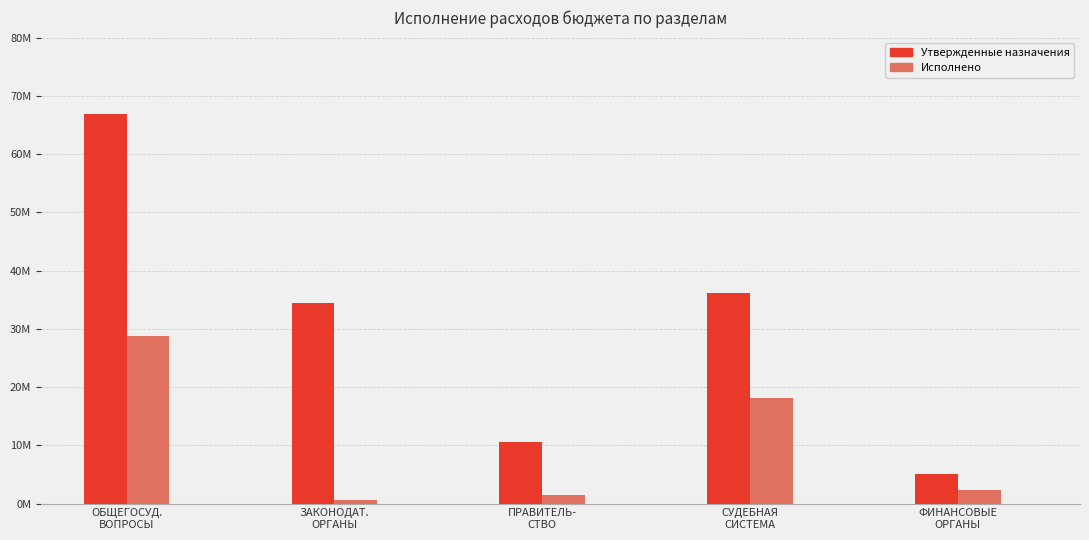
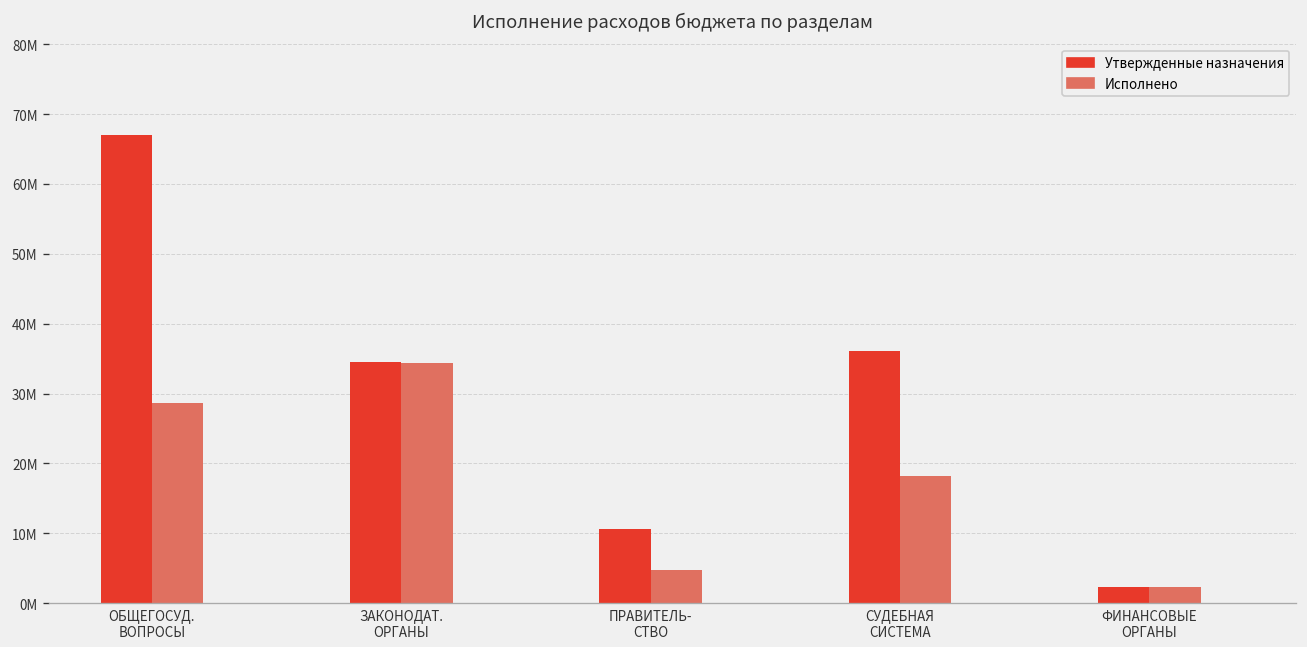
  {
    "Утвержденные назначения": {
      "ОБЩЕГОСУД. ВОПРОСЫ": 67000000,
      "ЗАКОНОДАТ. ОРГАНЫ": 35000000,
      "ПРАВИТЕЛЬ- СТВО": 11000000,
      "СУДЕБНАЯ СИСТЕМА": 36000000,
-     "ФИНАНСОВЫЕ ОРГАНЫ": 5000000
+     "ФИНАНСОВЫЕ ОРГАНЫ": 2000000
    },
    "Исполнено": {
      "ОБЩЕГОСУД. ВОПРОСЫ": 29000000,
-     "ЗАКОНОДАТ. ОРГАНЫ": 1000000,
-     "ПРАВИТЕЛЬ- СТВО": 1000000,
+     "ЗАКОНОДАТ. ОРГАНЫ": 34000000,
+     "ПРАВИТЕЛЬ- СТВО": 5000000,
      "СУДЕБНАЯ СИСТЕМА": 18000000,
      "ФИНАНСОВЫЕ ОРГАНЫ": 2000000
    }
  }
